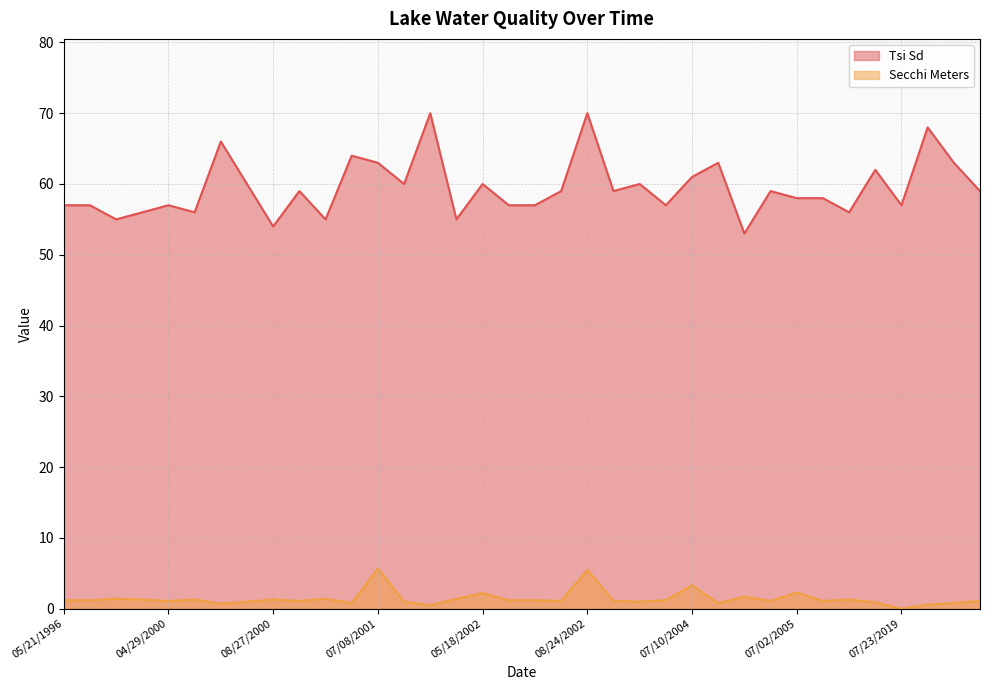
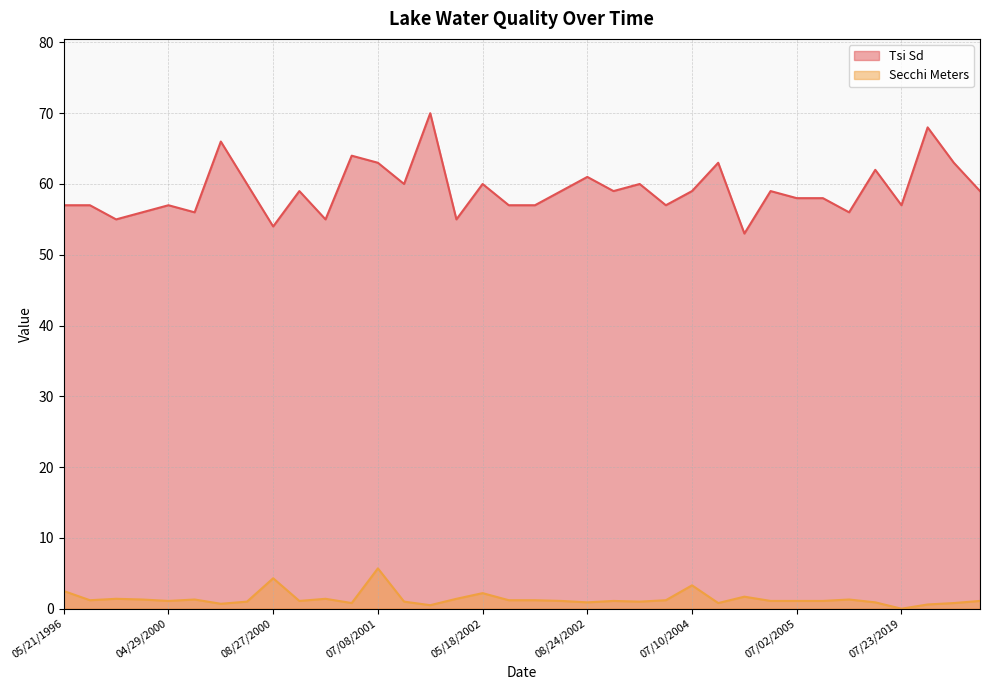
  {
    "Tsi Sd": {
      "05/21/1996": 57,
      "04/29/2000": 57,
      "08/27/2000": 54,
      "07/08/2001": 63,
      "05/18/2002": 60,
-     "08/24/2002": 70,
-     "07/10/2004": 61,
+     "08/24/2002": 61,
+     "07/10/2004": 59,
      "07/02/2005": 58,
      "07/23/2019": 57
    },
    "Secchi Meters": {
-     "05/21/1996": 1,
+     "05/21/1996": 3,
      "04/29/2000": 1,
-     "08/27/2000": 1,
+     "08/27/2000": 4,
      "07/08/2001": 6,
      "05/18/2002": 2,
-     "08/24/2002": 6,
+     "08/24/2002": 1,
      "07/10/2004": 3,
-     "07/02/2005": 2,
+     "07/02/2005": 1,
      "07/23/2019": 0
    }
  }
